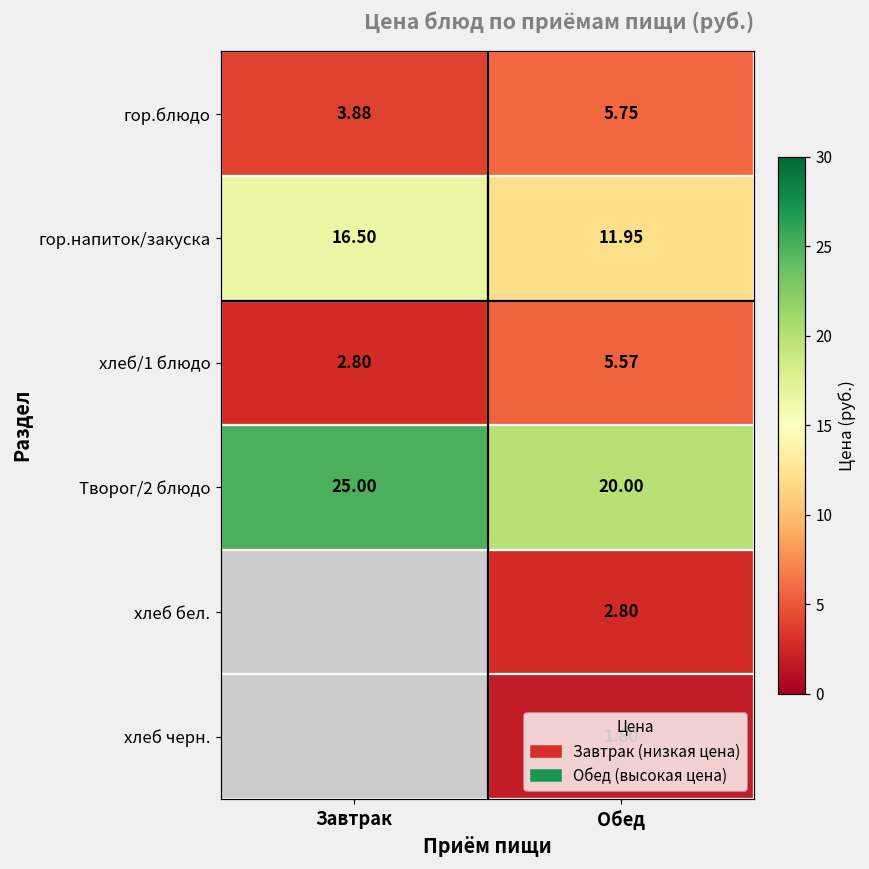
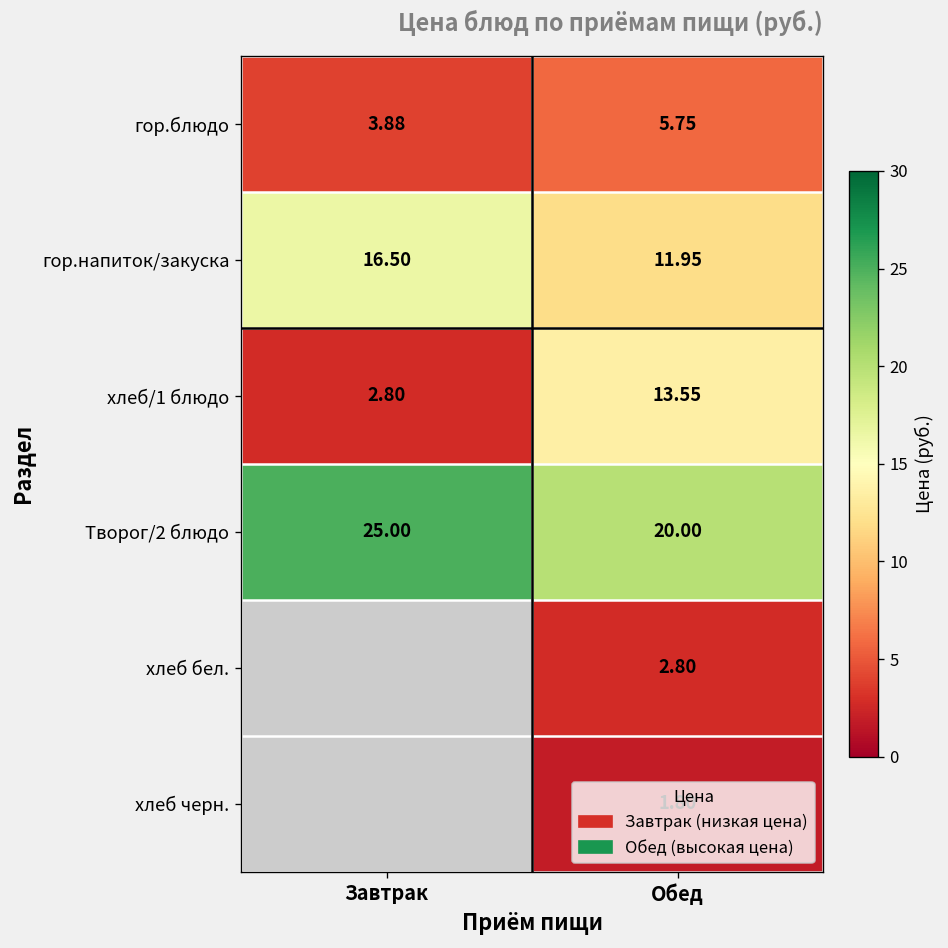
  {
    "гор.блюдо": {
      "Завтрак": 3.88,
      "Обед": 5.75
    },
    "гор.напиток/закуска": {
      "Завтрак": 16.50,
      "Обед": 11.95
    },
    "хлеб/1 блюдо": {
      "Завтрак": 2.80,
-     "Обед": 5.57
+     "Обед": 13.55
    },
    "Творог/2 блюдо": {
      "Завтрак": 25.00,
      "Обед": 20.00
    },
    "хлеб бел.": {
      "Обед": 2.80
    }
  }
